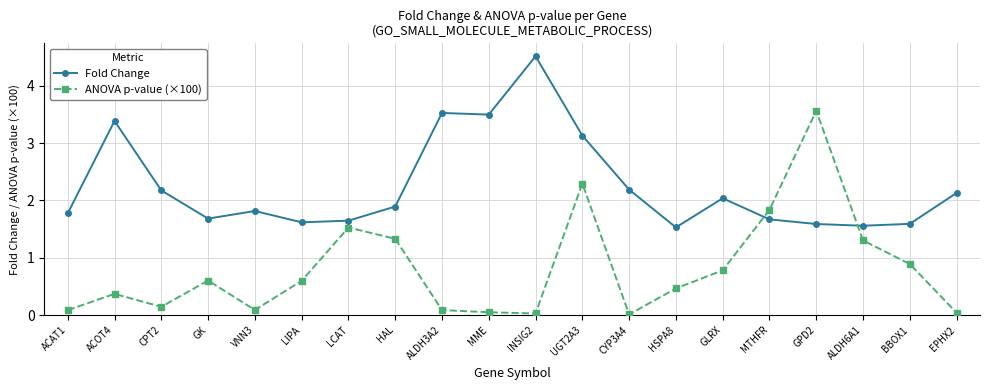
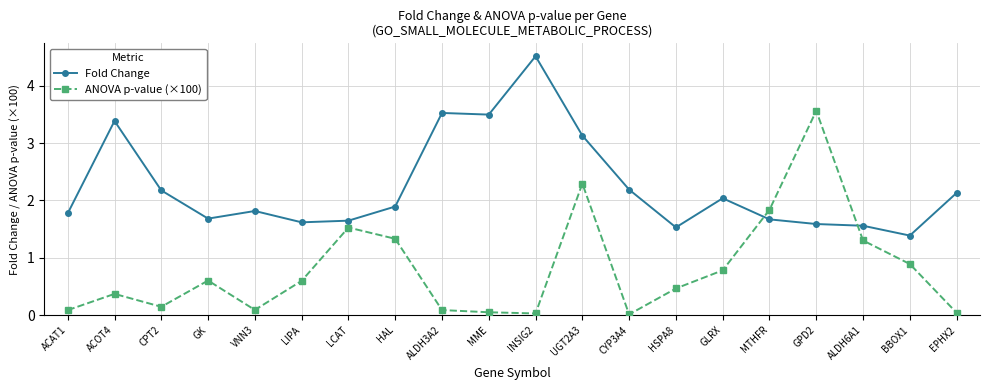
  {
    "Fold Change": {
      "ACAT1": 1.8,
      "ACOT4": 3.4,
      "CPT2": 2.2,
      "GK": 1.7,
      "VNN3": 1.8,
      "LIPA": 1.6,
      "LCAT": 1.6,
      "HAL": 1.9,
      "ALDH3A2": 3.5,
      "MME": 3.5,
      "INSIG2": 4.5,
      "UGT2A3": 3.1,
      "CYP3A4": 2.2,
      "HSPA8": 1.5,
      "GLRX": 2.0,
      "MTHFR": 1.7,
      "GPD2": 1.6,
      "ALDH6A1": 1.6,
-     "BBOX1": 1.6,
+     "BBOX1": 1.4,
      "EPHX2": 2.1
    },
    "ANOVA p-value (×100)": {
      "ACAT1": 0.1,
      "ACOT4": 0.4,
      "CPT2": 0.1,
      "GK": 0.6,
      "VNN3": 0.1,
      "LIPA": 0.6,
      "LCAT": 1.5,
      "HAL": 1.3,
      "ALDH3A2": 0.1,
      "MME": 0.0,
      "INSIG2": 0.0,
      "UGT2A3": 2.3,
      "CYP3A4": 0.0,
      "HSPA8": 0.5,
      "GLRX": 0.8,
      "MTHFR": 1.8,
      "GPD2": 3.6,
      "ALDH6A1": 1.3,
      "BBOX1": 0.9,
      "EPHX2": 0.0
    }
  }
